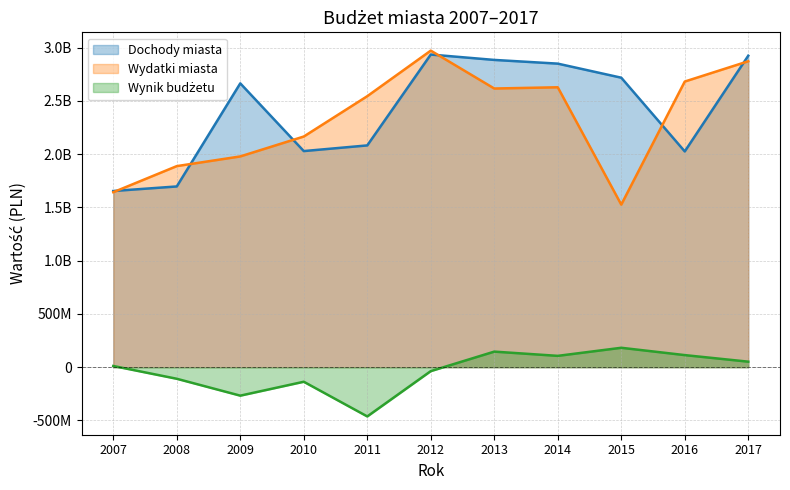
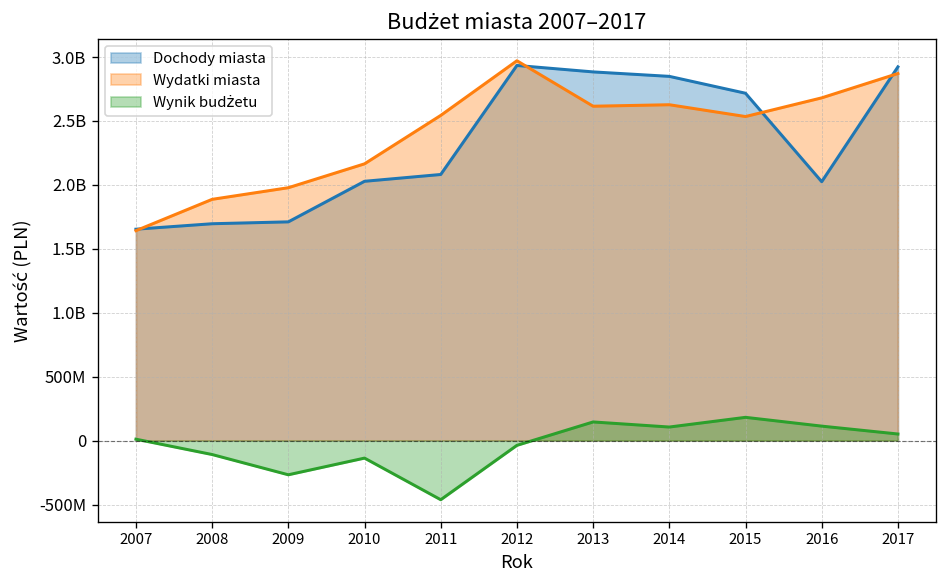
  {
    "Dochody miasta": {
      "2008": 1700000000,
-     "2009": 2660000000,
+     "2009": 1710000000,
      "2010": 2030000000,
      "2011": 2080000000,
      "2012": 2930000000,
      "2013": 2880000000,
      "2014": 2850000000,
      "2015": 2720000000,
      "2016": 2020000000,
      "2017": 2920000000
    },
    "Wydatki miasta": {
      "2008": 1890000000,
      "2009": 1980000000,
      "2010": 2160000000,
      "2011": 2540000000,
      "2012": 2970000000,
      "2013": 2620000000,
      "2014": 2630000000,
-     "2015": 1530000000,
+     "2015": 2530000000,
      "2016": 2680000000,
      "2017": 2870000000
    }
  }
